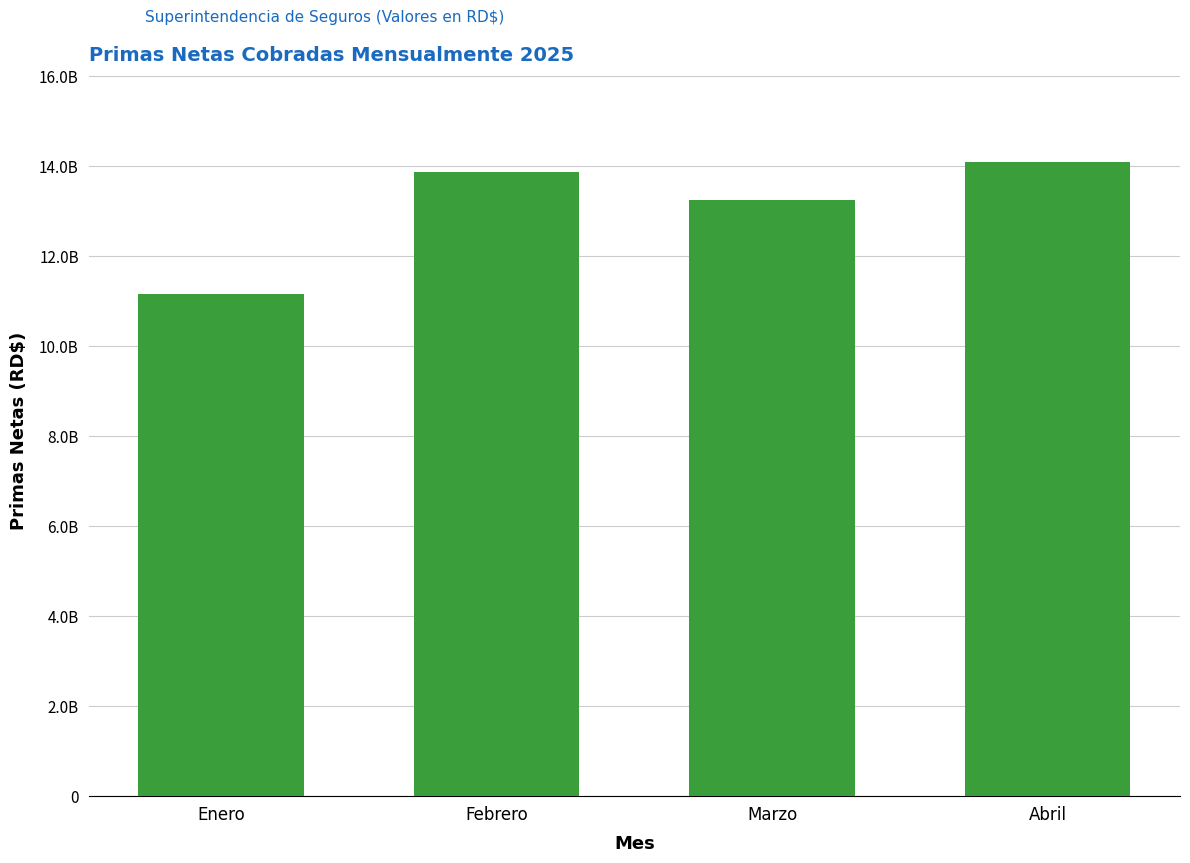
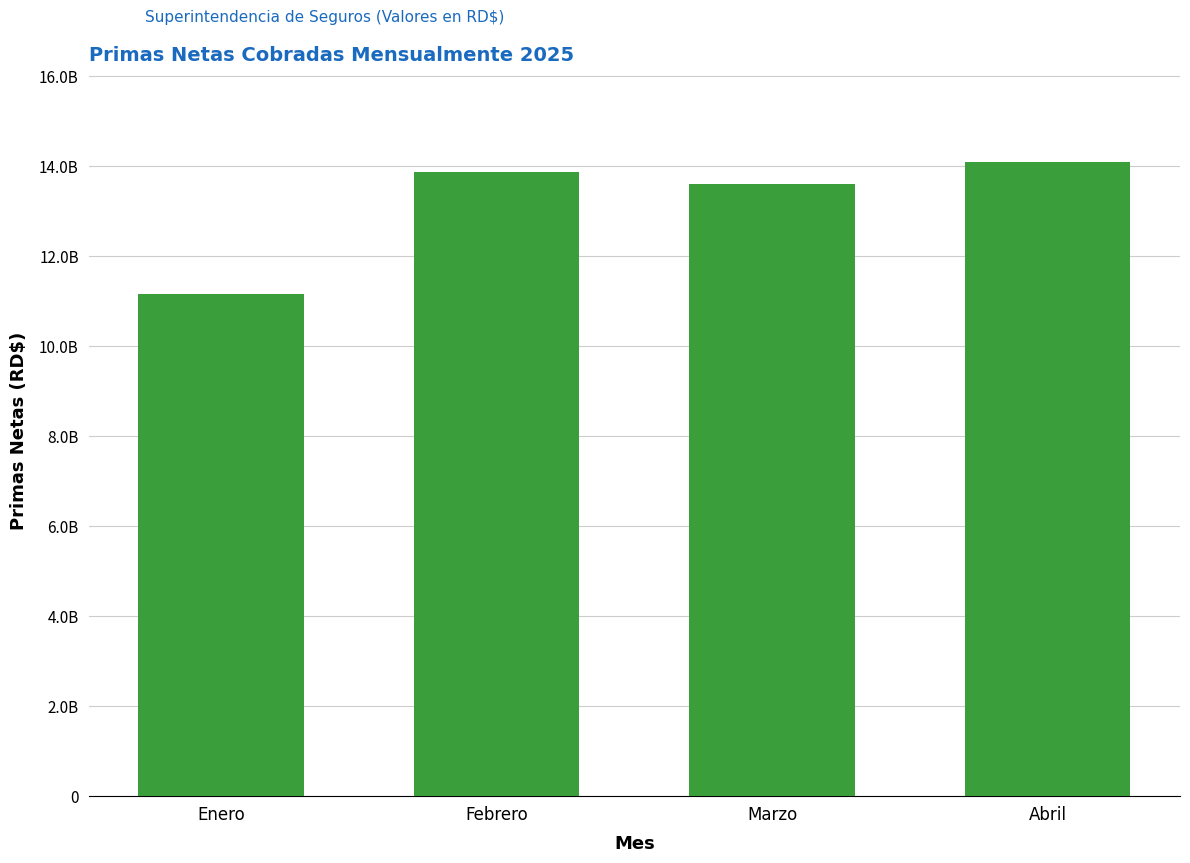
  {
    "Enero": 11200000000,
    "Febrero": 13900000000,
-   "Marzo": 13300000000,
+   "Marzo": 13600000000,
    "Abril": 14100000000
  }
